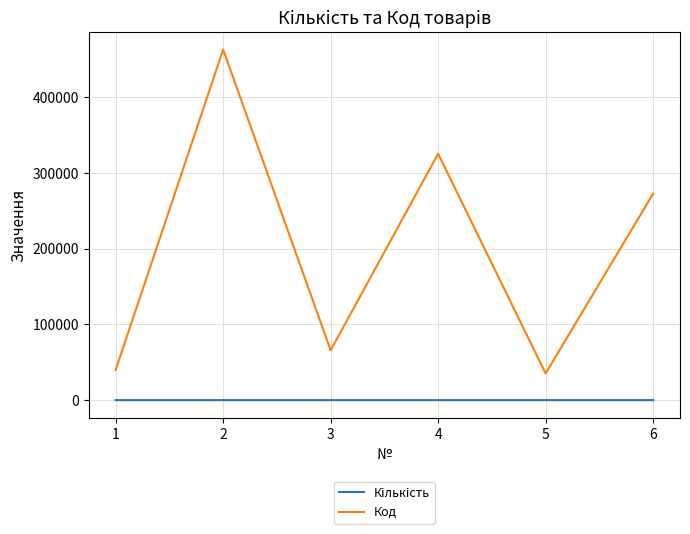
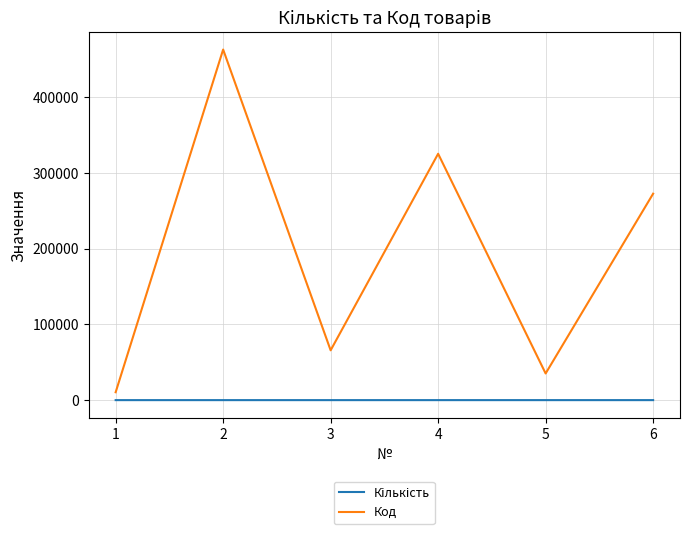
  {
    "Кількість": {
      "1": 0,
      "2": 0,
      "3": 0,
      "4": 0,
      "5": 0,
      "6": 0
    },
    "Код": {
-     "1": 40000,
+     "1": 10000,
      "2": 460000,
      "3": 70000,
      "4": 330000,
      "5": 40000,
      "6": 270000
    }
  }
